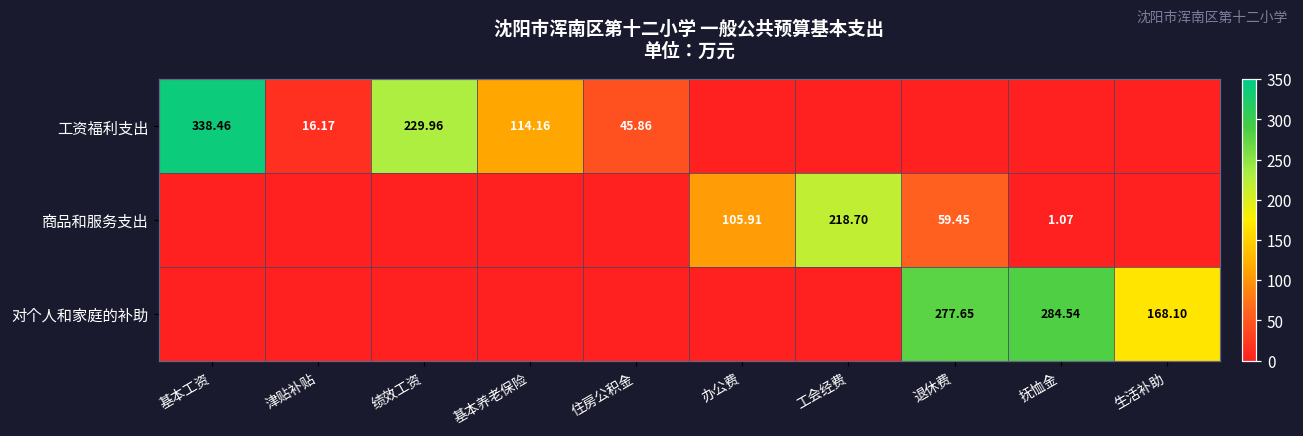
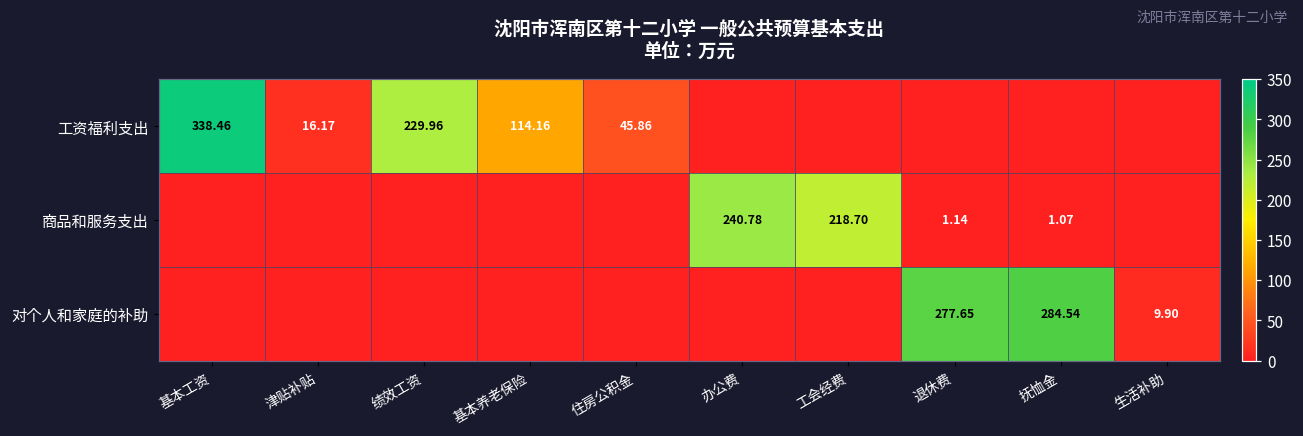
  {
    "工资福利支出": {
      "基本工资": 338.46,
      "津贴补贴": 16.17,
      "绩效工资": 229.96,
      "基本养老保险": 114.16,
      "住房公积金": 45.86
    },
    "商品和服务支出": {
-     "办公费": 105.91,
+     "办公费": 240.78,
      "工会经费": 218.70,
-     "退休费": 59.45,
+     "退休费": 1.14,
      "抚恤金": 1.07
    },
    "对个人和家庭的补助": {
      "退休费": 277.65,
      "抚恤金": 284.54,
-     "生活补助": 168.10
+     "生活补助": 9.90
    }
  }
